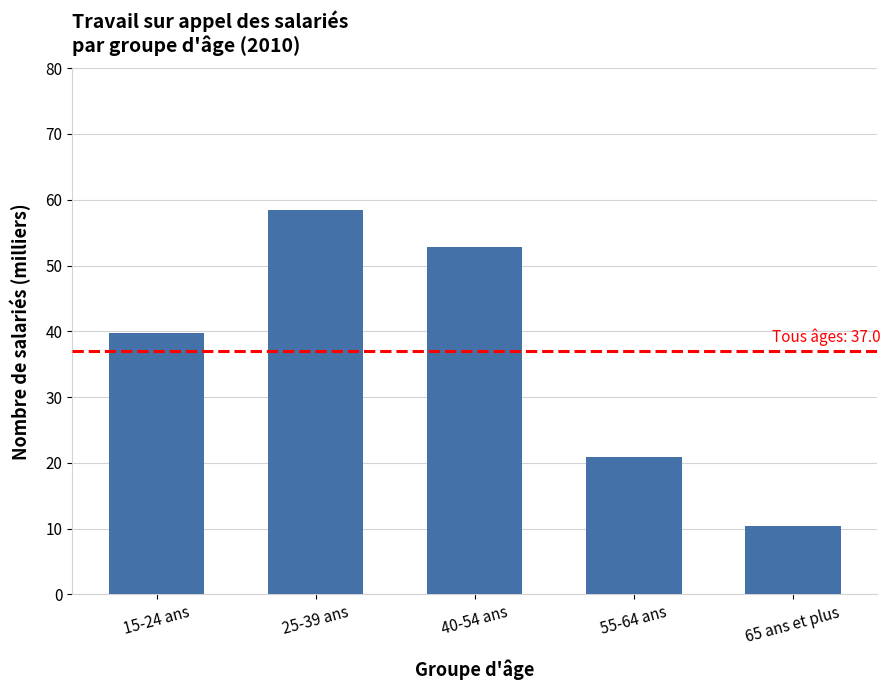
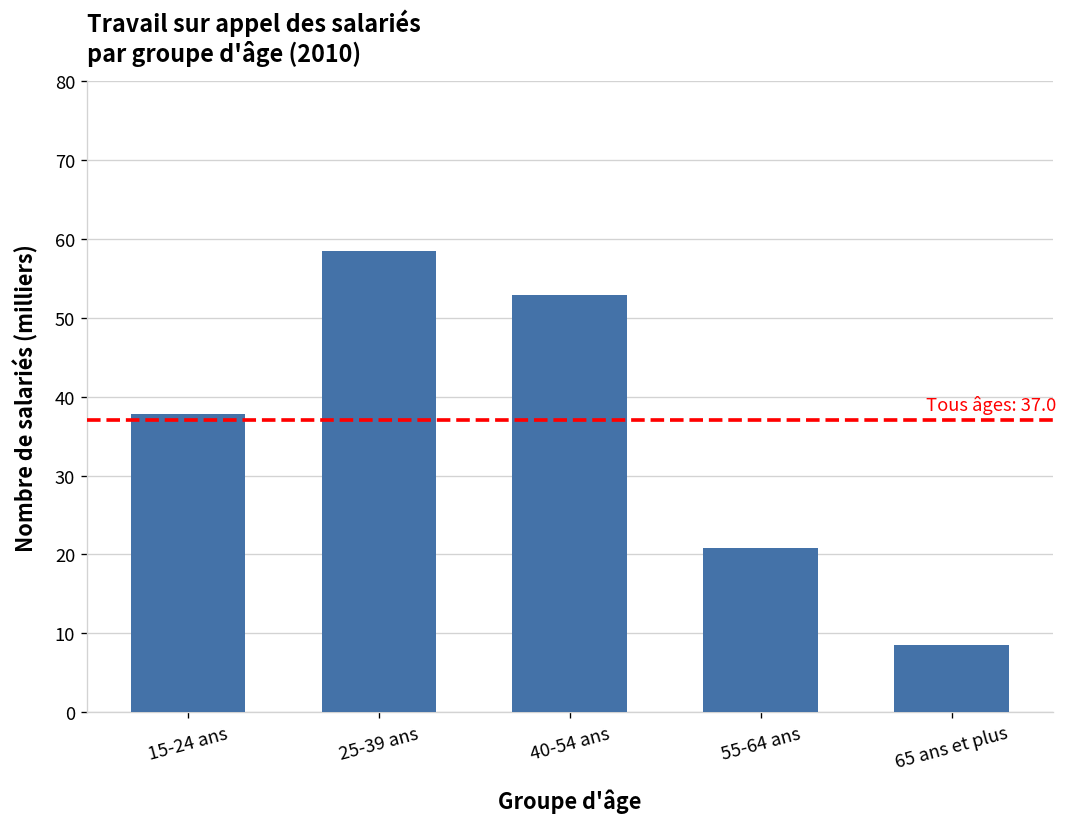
  {
-   "15-24 ans": 40,
+   "15-24 ans": 38,
    "25-39 ans": 58,
    "40-54 ans": 53,
    "55-64 ans": 21,
-   "65 ans et plus": 10
+   "65 ans et plus": 8
  }
